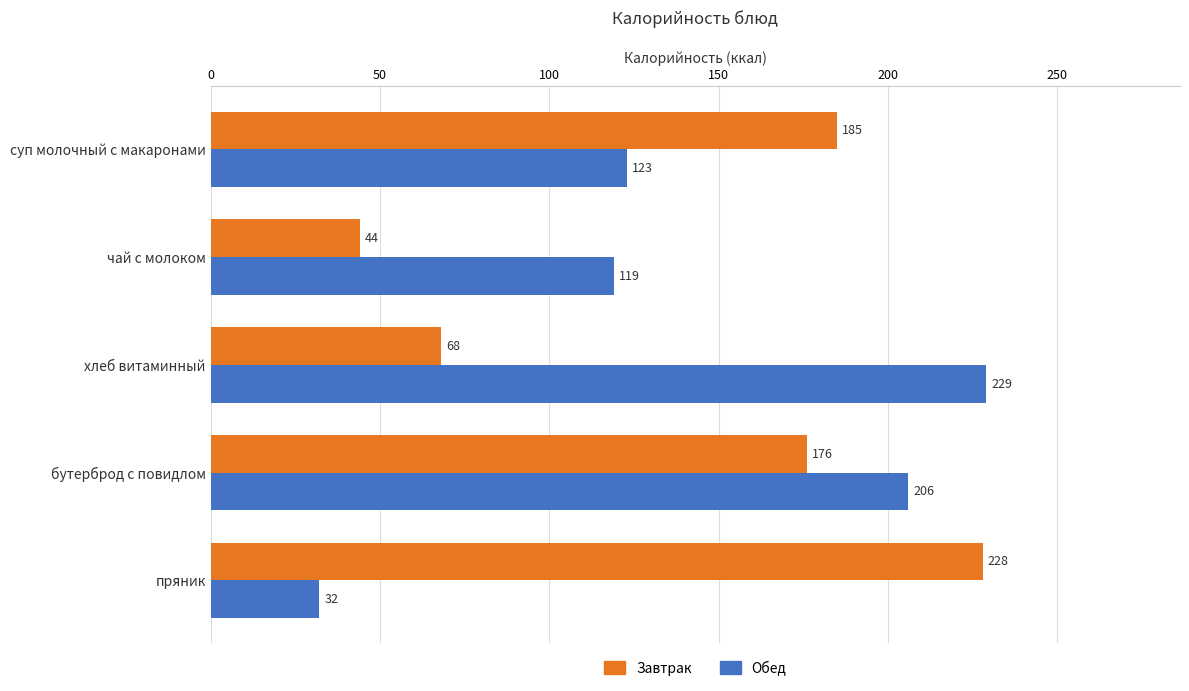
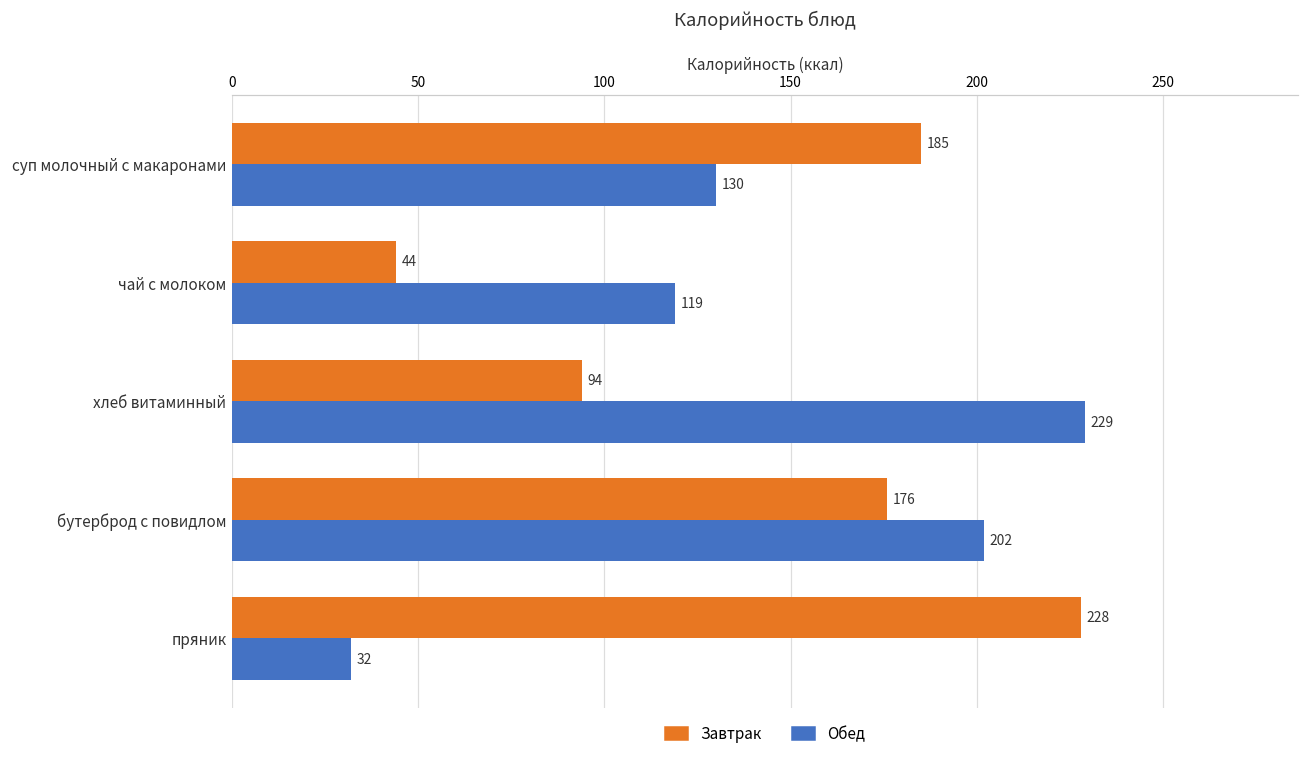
  {
    "Завтрак": {
      "суп молочный с макаронами": 185,
      "чай с молоком": 44,
-     "хлеб витаминный": 68,
+     "хлеб витаминный": 94,
      "бутерброд с повидлом": 176,
      "пряник": 228
    },
    "Обед": {
-     "суп молочный с макаронами": 123,
+     "суп молочный с макаронами": 130,
      "чай с молоком": 119,
      "хлеб витаминный": 229,
-     "бутерброд с повидлом": 206,
+     "бутерброд с повидлом": 202,
      "пряник": 32
    }
  }
